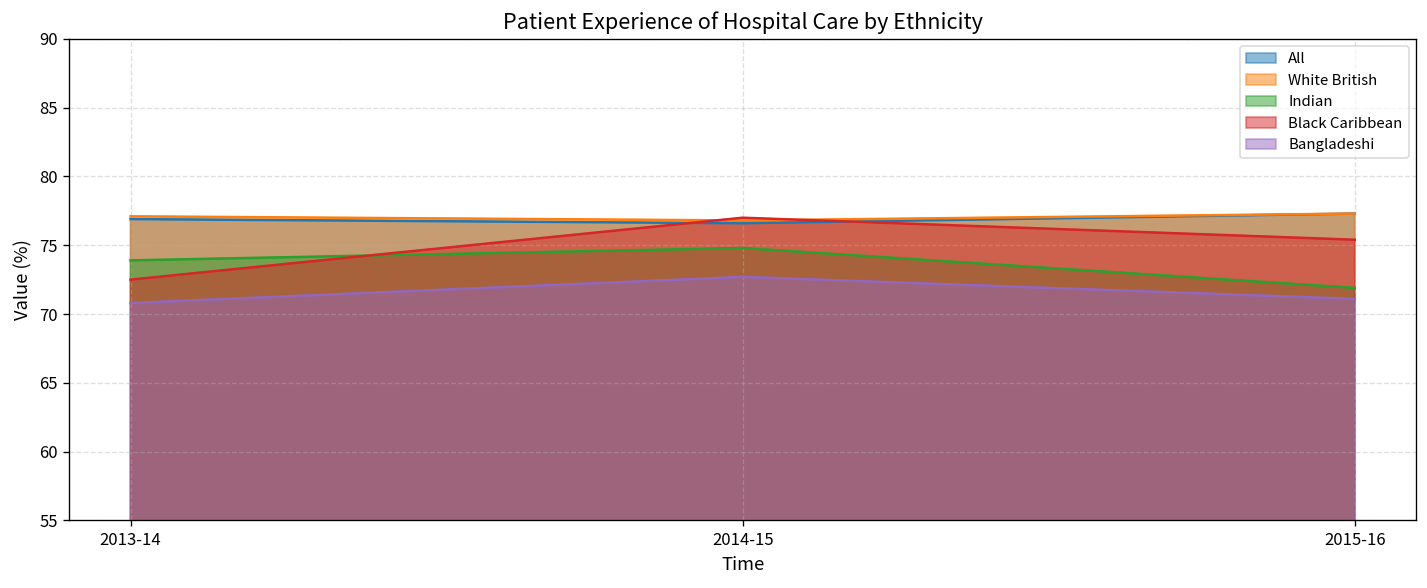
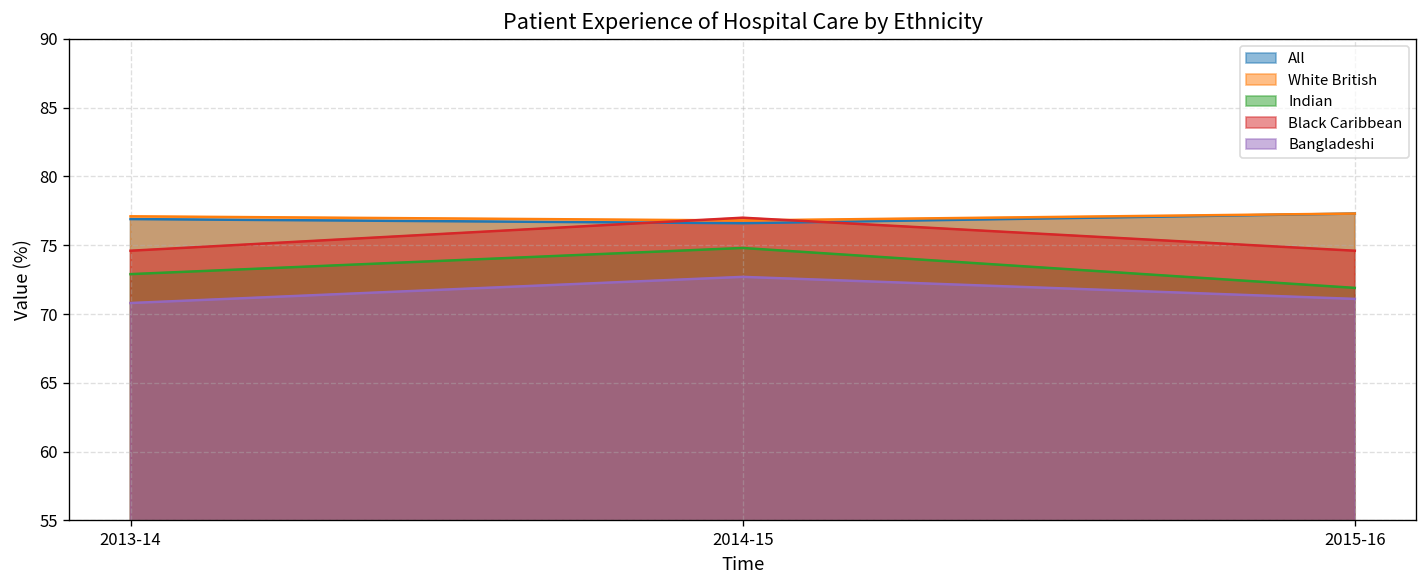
  {
    "Indian": {
-     "2013-14": 73.9,
+     "2013-14": 72.9,
      "2014-15": 74.8,
      "2015-16": 71.9
    },
    "Black Caribbean": {
-     "2013-14": 72.5,
-     "2015-16": 75.4
+     "2013-14": 74.6,
+     "2015-16": 74.6
    },
    "Bangladeshi": {
      "2013-14": 70.8,
      "2014-15": 72.7,
      "2015-16": 71.1
    }
  }
